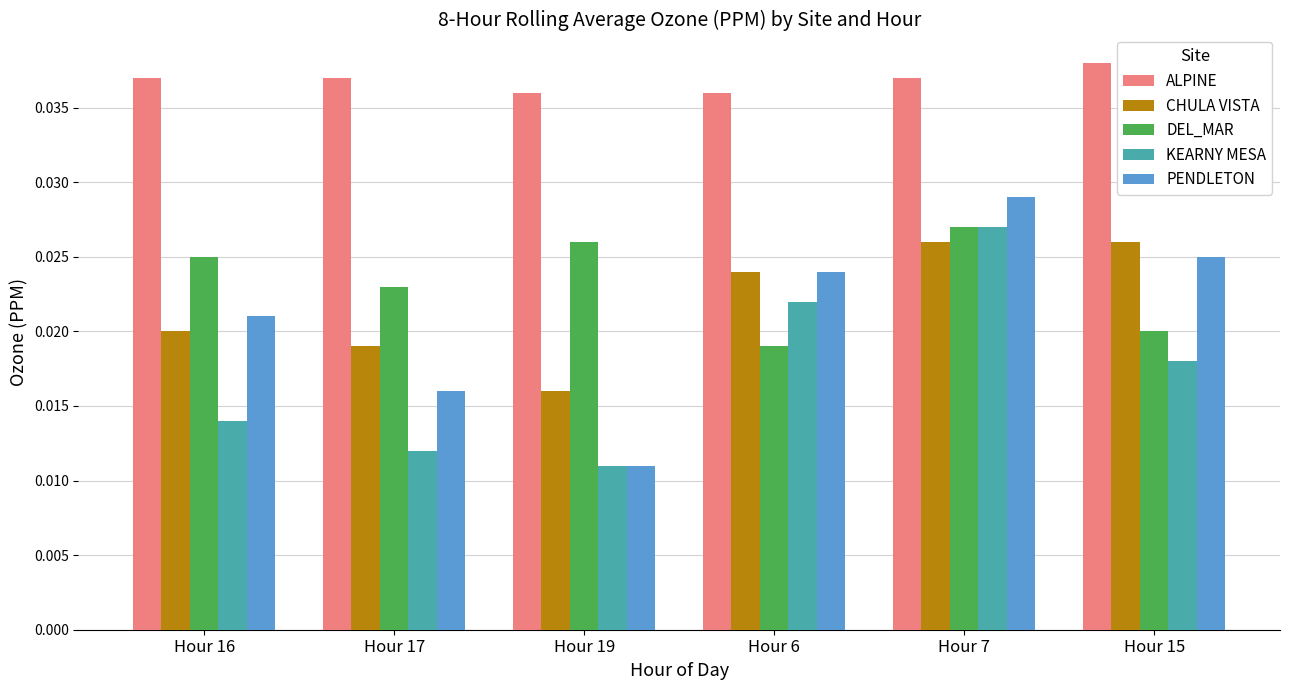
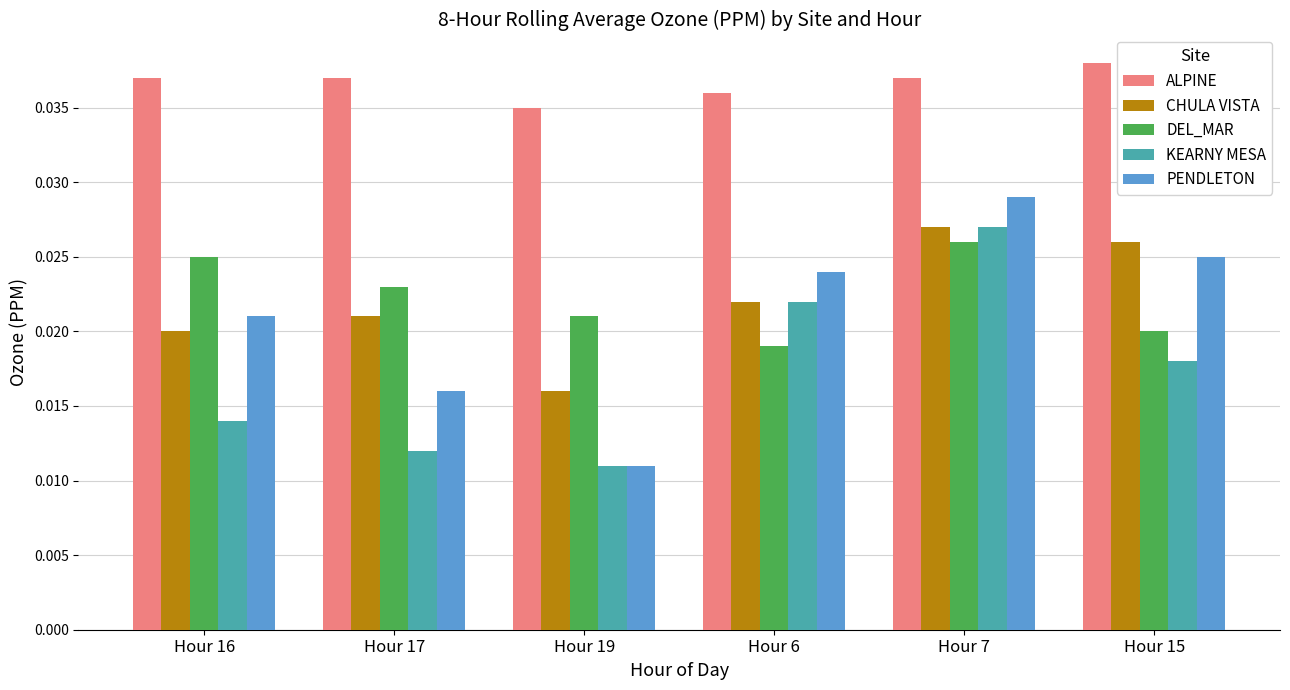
  {
    "ALPINE": {
      "Hour 16": 0.037,
      "Hour 17": 0.037,
-     "Hour 19": 0.036,
+     "Hour 19": 0.035,
      "Hour 6": 0.036,
      "Hour 7": 0.037,
      "Hour 15": 0.038
    },
    "CHULA VISTA": {
      "Hour 16": 0.020,
-     "Hour 17": 0.019,
+     "Hour 17": 0.021,
      "Hour 19": 0.016,
-     "Hour 6": 0.024,
-     "Hour 7": 0.026,
+     "Hour 6": 0.022,
+     "Hour 7": 0.027,
      "Hour 15": 0.026
    },
    "DEL_MAR": {
      "Hour 16": 0.025,
      "Hour 17": 0.023,
-     "Hour 19": 0.026,
+     "Hour 19": 0.021,
      "Hour 6": 0.019,
-     "Hour 7": 0.027,
+     "Hour 7": 0.026,
      "Hour 15": 0.020
    }
  }
